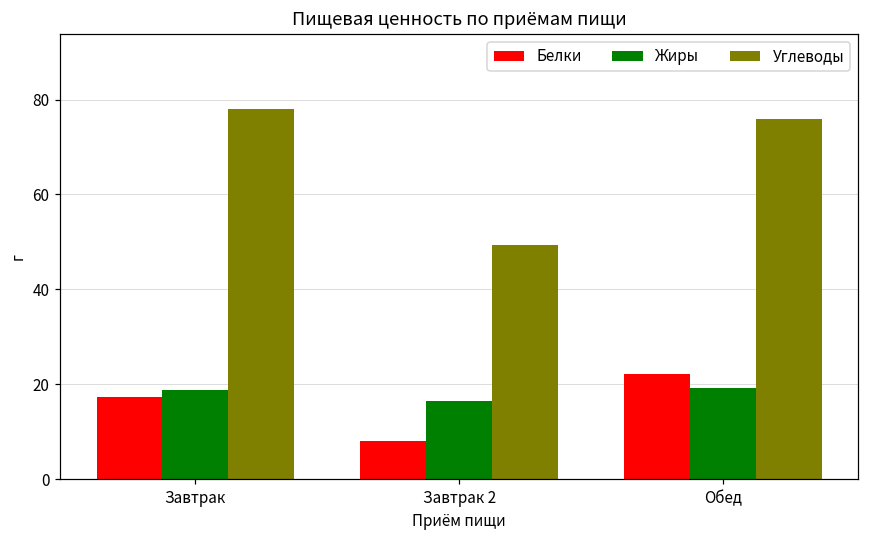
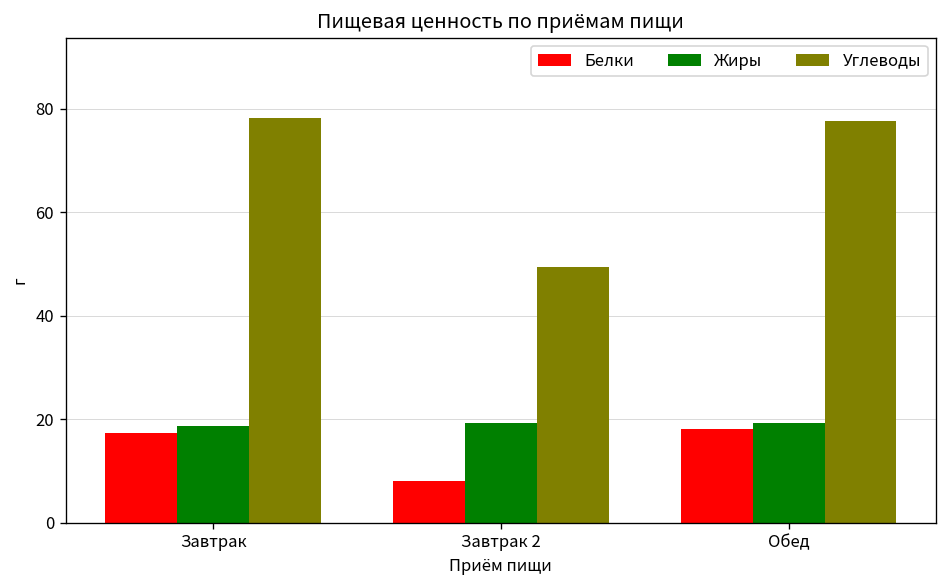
  {
    "Белки": {
      "Завтрак": 17,
      "Завтрак 2": 8,
-     "Обед": 22
+     "Обед": 18
    },
    "Жиры": {
      "Завтрак": 19,
-     "Завтрак 2": 17,
+     "Завтрак 2": 19,
      "Обед": 19
    },
    "Углеводы": {
      "Завтрак": 78,
      "Завтрак 2": 49,
-     "Обед": 76
+     "Обед": 78
    }
  }
